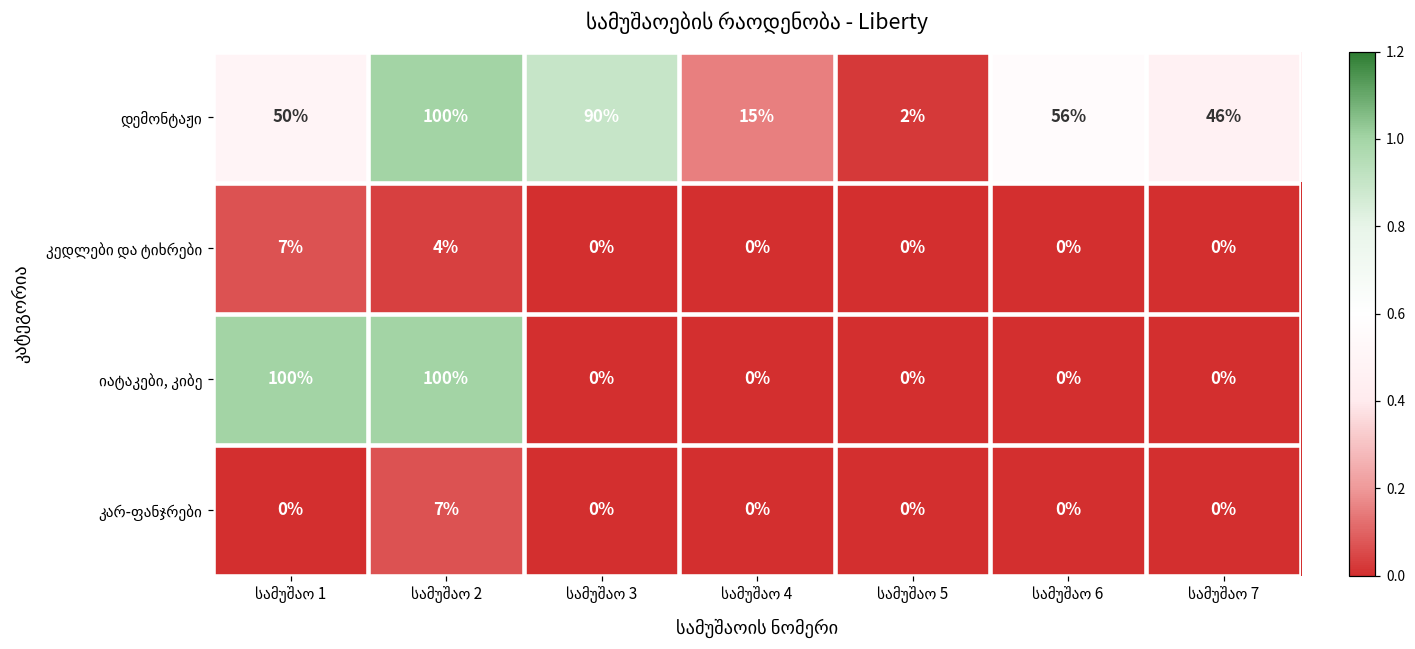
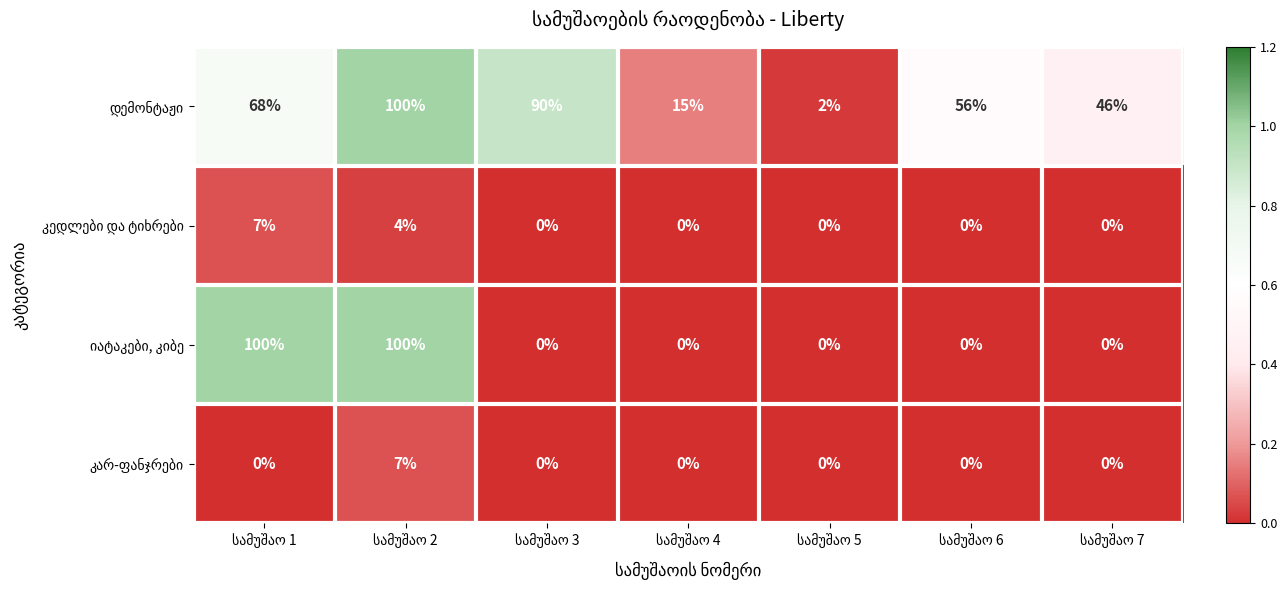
  {
    "დემონტაჟი": {
-     "სამუშაო 1": "50%",
+     "სამუშაო 1": "68%",
      "სამუშაო 2": "100%",
      "სამუშაო 3": "90%",
      "სამუშაო 4": "15%",
      "სამუშაო 5": "2%",
      "სამუშაო 6": "56%",
      "სამუშაო 7": "46%"
    },
    "კედლები და ტიხრები": {
      "სამუშაო 1": "7%",
      "სამუშაო 2": "4%",
      "სამუშაო 3": "0%",
      "სამუშაო 4": "0%",
      "სამუშაო 5": "0%",
      "სამუშაო 6": "0%",
      "სამუშაო 7": "0%"
    },
    "იატაკები, კიბე": {
      "სამუშაო 1": "100%",
      "სამუშაო 2": "100%",
      "სამუშაო 3": "0%",
      "სამუშაო 4": "0%",
      "სამუშაო 5": "0%",
      "სამუშაო 6": "0%",
      "სამუშაო 7": "0%"
    },
    "კარ-ფანჯრები": {
      "სამუშაო 1": "0%",
      "სამუშაო 2": "7%",
      "სამუშაო 3": "0%",
      "სამუშაო 4": "0%",
      "სამუშაო 5": "0%",
      "სამუშაო 6": "0%",
      "სამუშაო 7": "0%"
    }
  }
